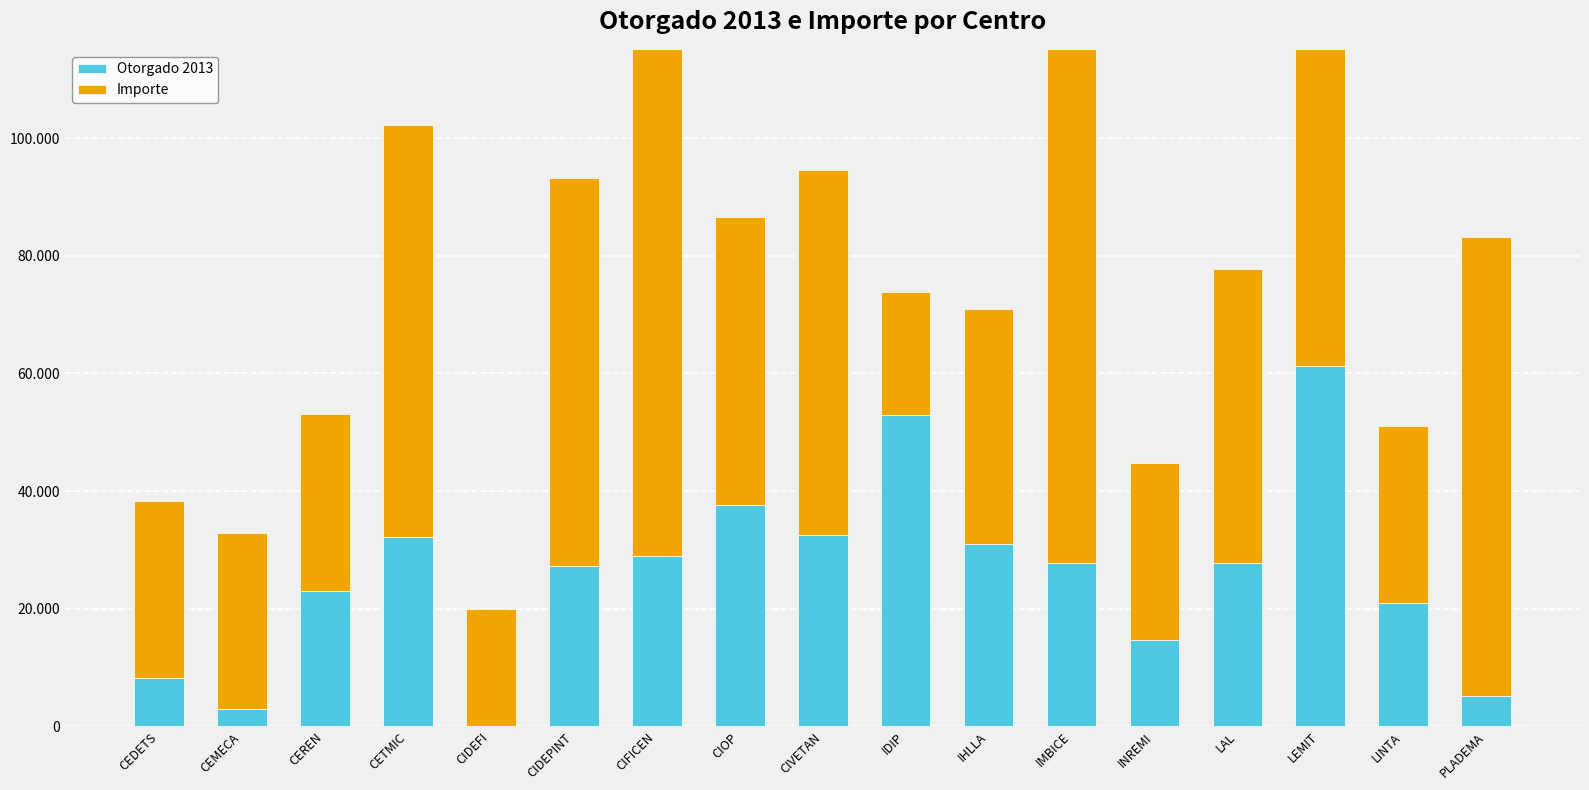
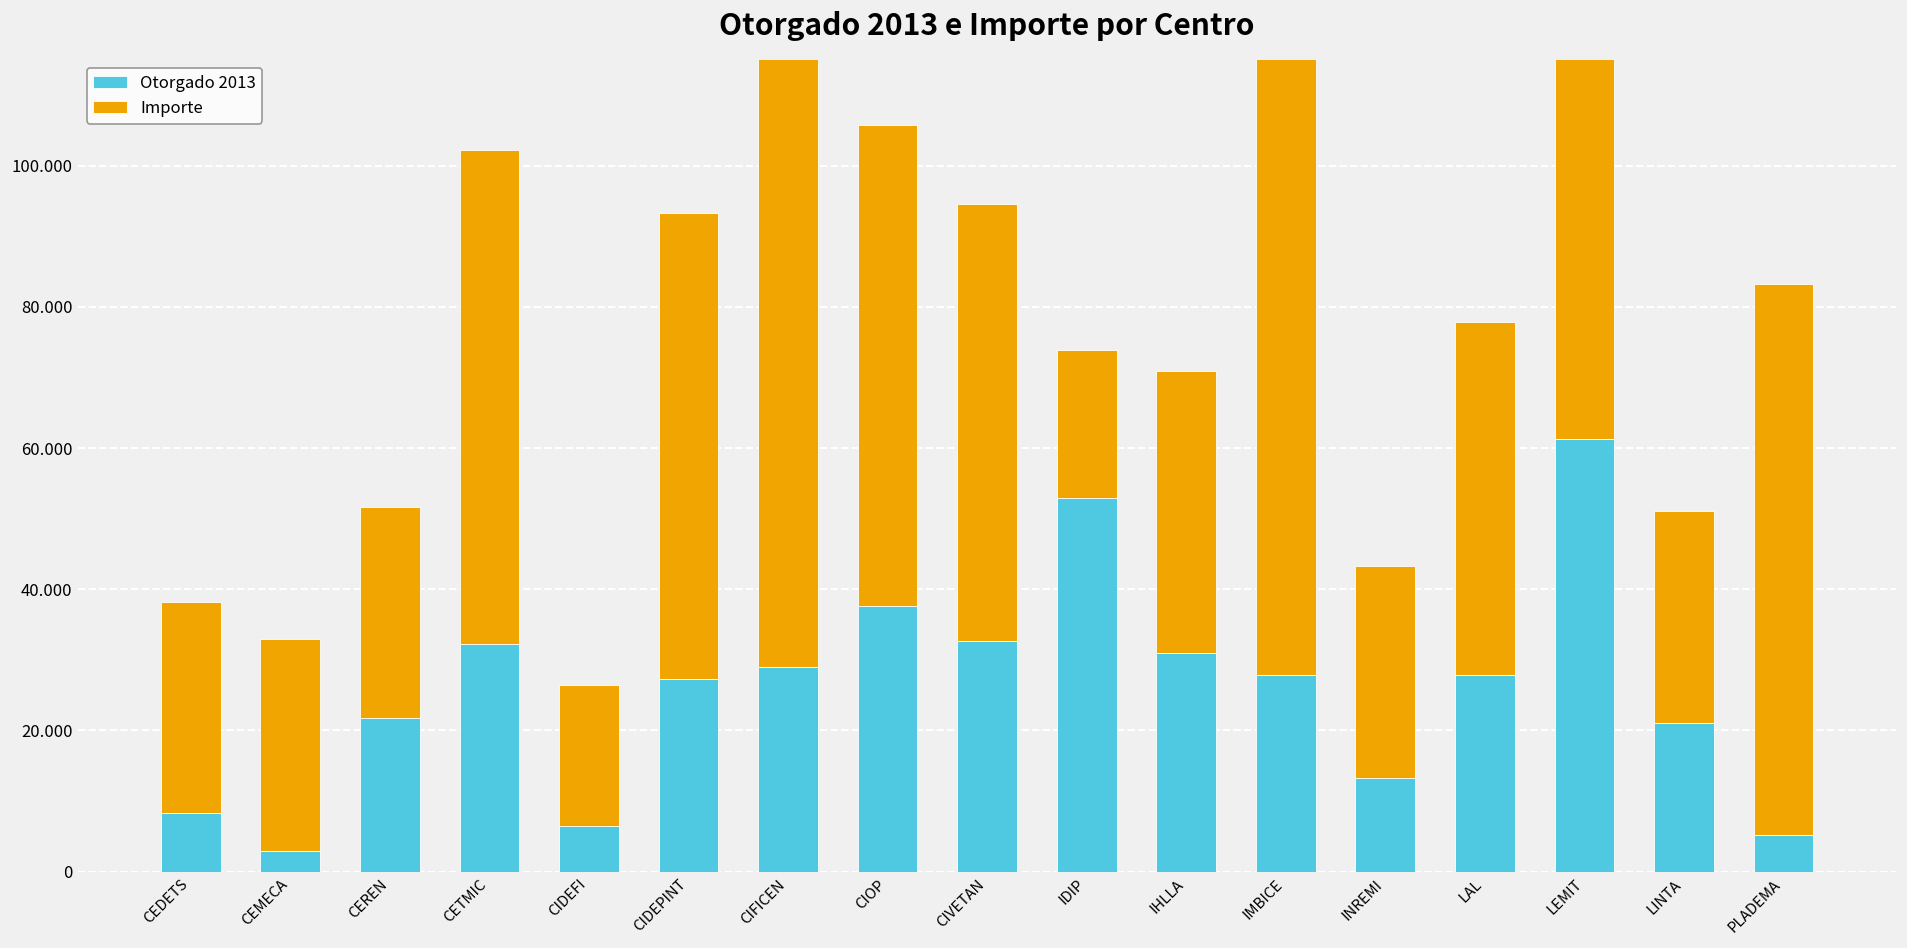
  {
    "Otorgado 2013": {
      "CEDETS": 8,
      "CEMECA": 3,
-     "CEREN": 23,
+     "CEREN": 22,
      "CETMIC": 32,
-     "CIDEFI": 0,
+     "CIDEFI": 6,
      "CIDEPINT": 27,
      "CIFICEN": 29,
      "CIOP": 38,
      "CIVETAN": 33,
      "IDIP": 53,
      "IHLLA": 31,
      "IMBICE": 28,
-     "INREMI": 15,
+     "INREMI": 13,
      "LAL": 28,
      "LEMIT": 61,
      "LINTA": 21,
      "PLADEMA": 5
    },
    "Importe": {
      "CEDETS": 30,
      "CEMECA": 30,
      "CEREN": 30,
      "CETMIC": 70,
      "CIDEFI": 20,
      "CIDEPINT": 66,
-     "CIOP": 49,
+     "CIOP": 68,
      "CIVETAN": 62,
      "IDIP": 21,
      "IHLLA": 40,
      "INREMI": 30,
      "LAL": 50,
      "LINTA": 30,
      "PLADEMA": 78
    }
  }
